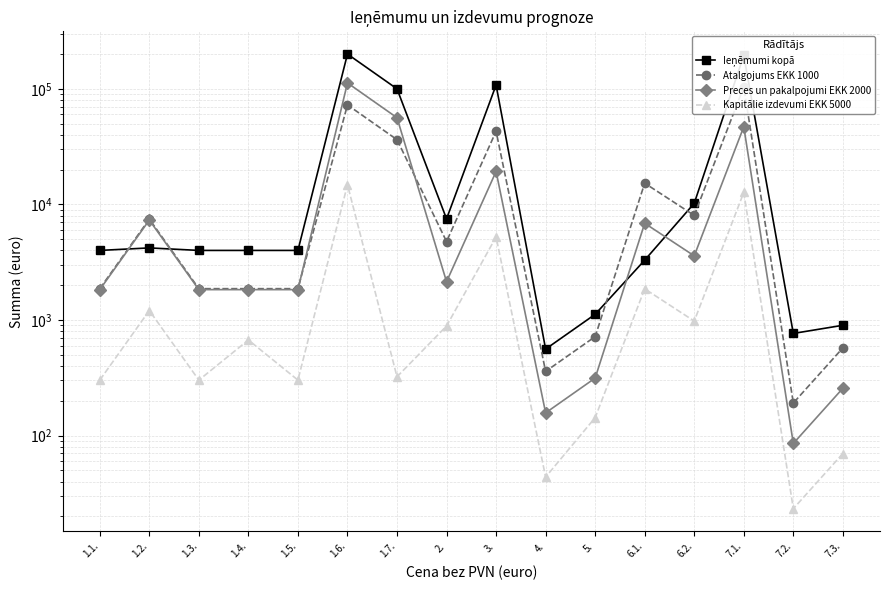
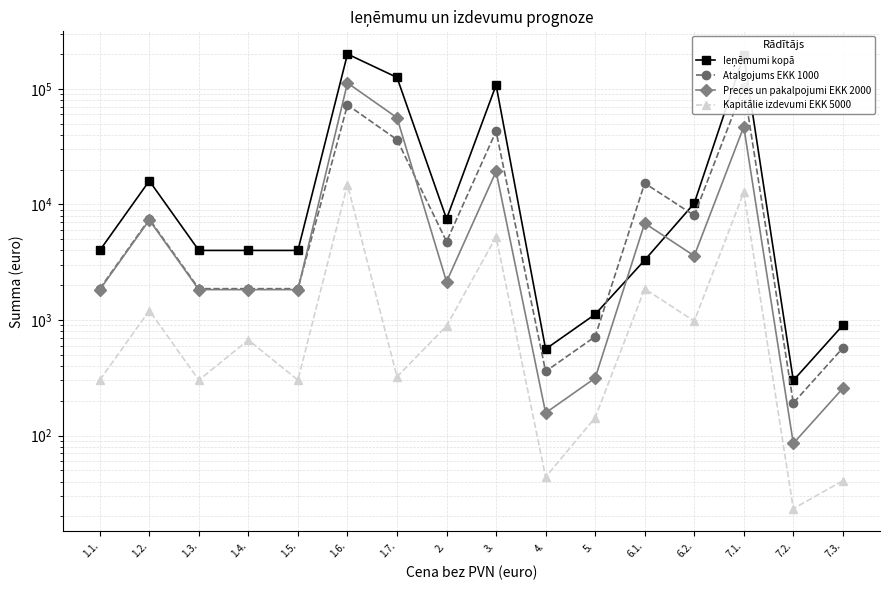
  {
    "Ieņēmumi kopā": {
      "1.1.": 4000,
-     "1.2.": 4200,
+     "1.2.": 16000,
      "1.3.": 4000,
      "1.4.": 4000,
      "1.5.": 4000,
      "1.6.": 200000,
-     "1.7.": 100000,
+     "1.7.": 130000,
      "2.": 8000,
      "3.": 110000,
      "4.": 600,
      "5.": 1100,
      "6.1.": 3300,
      "6.2.": 10000,
-     "7.2.": 800,
+     "7.2.": 300,
      "7.3.": 900
    },
    "Kapitālie izdevumi EKK 5000": {
      "1.1.": 300,
      "1.2.": 1200,
      "1.3.": 300,
      "1.4.": 700,
      "1.5.": 300,
      "1.6.": 15000,
      "1.7.": 320,
      "2.": 900,
      "3.": 5000,
      "4.": 44,
      "5.": 140,
      "6.1.": 1900,
      "6.2.": 1000,
      "7.1.": 13000,
      "7.2.": 23,
-     "7.3.": 70
+     "7.3.": 41
    }
  }
